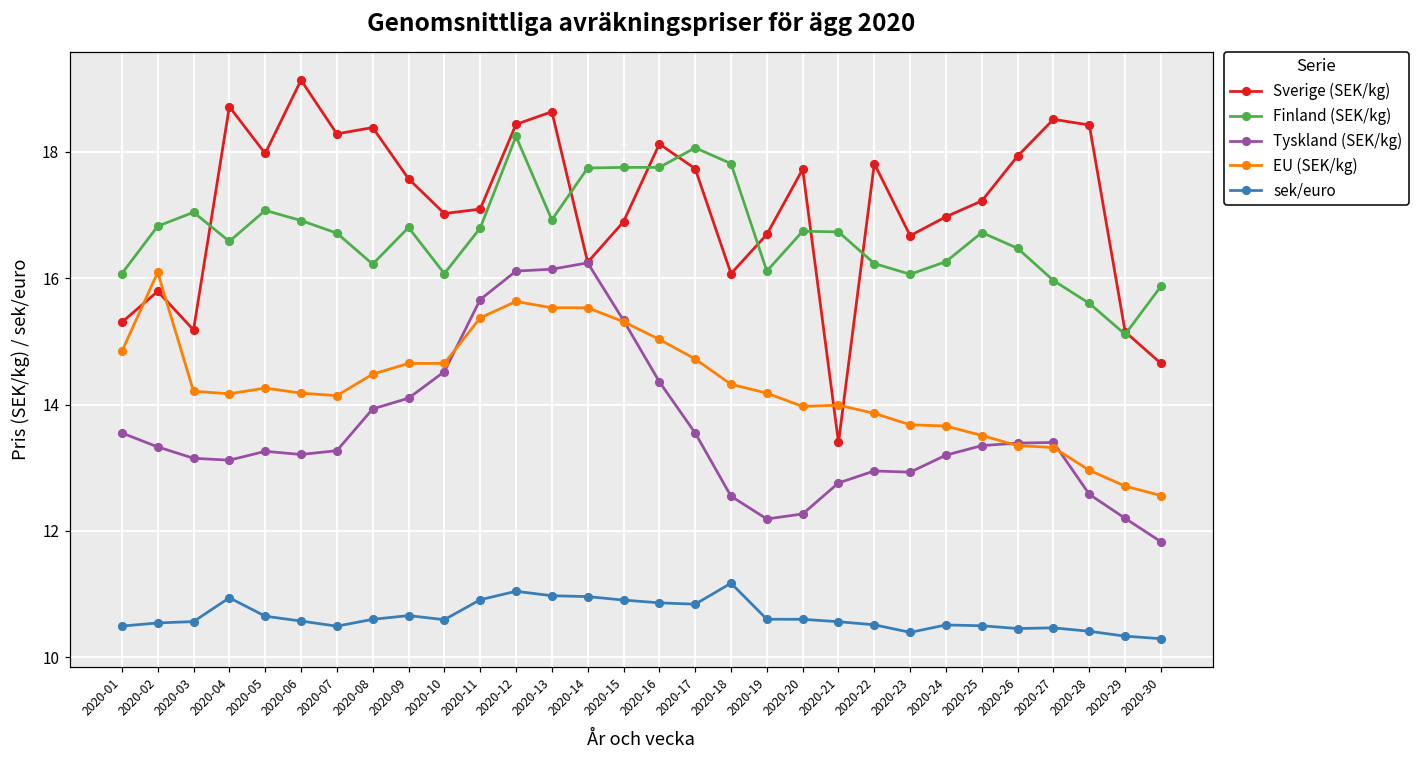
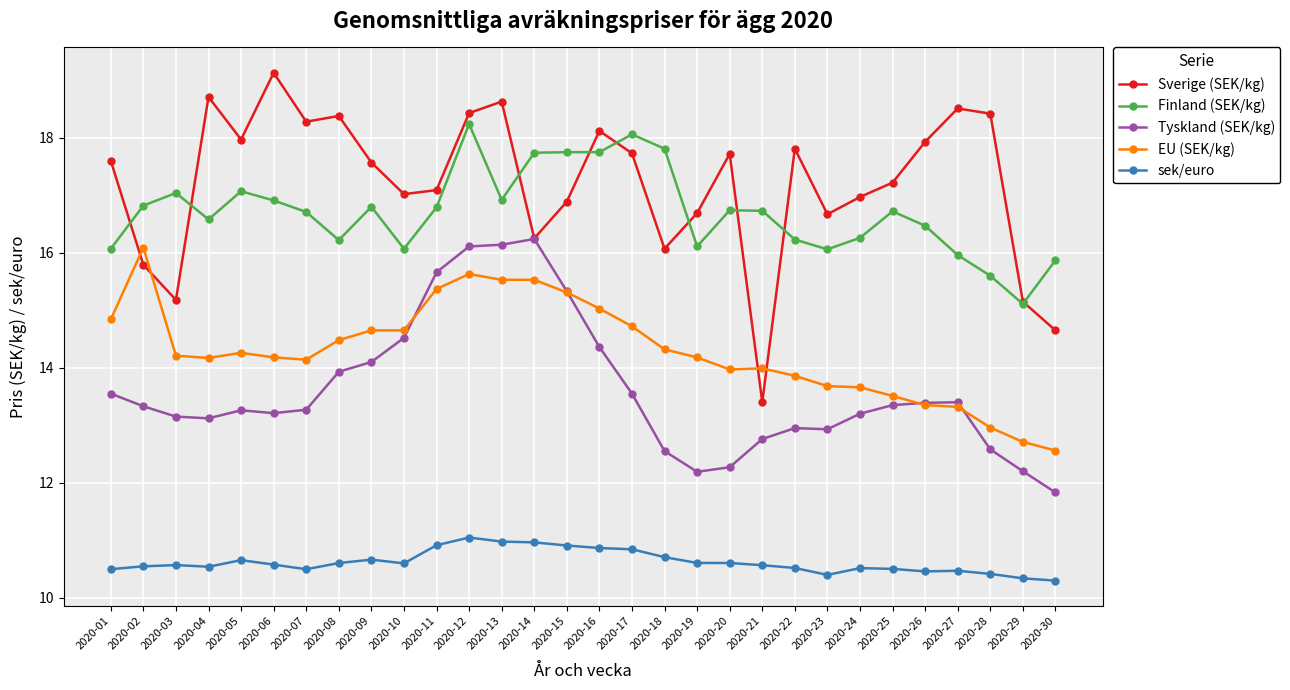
  {
    "Sverige (SEK/kg)": {
-     "2020-01": 15.3,
+     "2020-01": 17.6,
      "2020-02": 15.8,
      "2020-03": 15.2,
      "2020-04": 18.7,
      "2020-05": 18.0,
      "2020-06": 19.1,
      "2020-07": 18.3,
      "2020-08": 18.4,
      "2020-09": 17.6,
      "2020-10": 17.0,
      "2020-11": 17.1,
      "2020-12": 18.4,
      "2020-13": 18.6,
      "2020-15": 16.9,
      "2020-16": 18.1,
      "2020-17": 17.7,
      "2020-18": 16.1,
      "2020-19": 16.7,
      "2020-20": 17.7,
      "2020-21": 13.4,
      "2020-22": 17.8,
      "2020-23": 16.7,
      "2020-24": 17.0,
      "2020-25": 17.2,
      "2020-26": 17.9,
      "2020-27": 18.5,
      "2020-28": 18.4,
      "2020-30": 14.7
    },
    "Finland (SEK/kg)": {
      "2020-01": 16.1,
      "2020-02": 16.8,
      "2020-03": 17.0,
      "2020-04": 16.6,
      "2020-05": 17.1,
      "2020-06": 16.9,
      "2020-07": 16.7,
      "2020-08": 16.2,
      "2020-09": 16.8,
      "2020-10": 16.1,
      "2020-11": 16.8,
      "2020-12": 18.2,
      "2020-13": 16.9,
      "2020-14": 17.7,
      "2020-15": 17.8,
      "2020-16": 17.8,
      "2020-17": 18.1,
      "2020-18": 17.8,
      "2020-19": 16.1,
      "2020-20": 16.7,
      "2020-21": 16.7,
      "2020-22": 16.2,
      "2020-23": 16.1,
      "2020-24": 16.3,
      "2020-25": 16.7,
      "2020-26": 16.5,
      "2020-27": 16.0,
      "2020-28": 15.6,
      "2020-30": 15.9
    },
    "Tyskland (SEK/kg)": {
      "2020-01": 13.6,
      "2020-02": 13.3,
      "2020-03": 13.2,
      "2020-04": 13.1,
      "2020-05": 13.3,
      "2020-06": 13.2,
      "2020-07": 13.3,
      "2020-08": 13.9,
      "2020-09": 14.1,
      "2020-10": 14.5,
      "2020-11": 15.7,
      "2020-12": 16.1,
      "2020-13": 16.1,
      "2020-16": 14.4,
      "2020-17": 13.6,
      "2020-18": 12.6,
      "2020-19": 12.2,
      "2020-20": 12.3,
      "2020-21": 12.8,
      "2020-22": 13.0,
      "2020-23": 12.9,
      "2020-24": 13.2,
      "2020-25": 13.4,
      "2020-27": 13.4,
      "2020-28": 12.6,
      "2020-29": 12.2,
      "2020-30": 11.8
    },
    "EU (SEK/kg)": {
      "2020-01": 14.8,
      "2020-02": 16.1,
      "2020-03": 14.2,
      "2020-04": 14.2,
      "2020-05": 14.3,
      "2020-06": 14.2,
      "2020-07": 14.1,
      "2020-08": 14.5,
      "2020-09": 14.7,
      "2020-10": 14.7,
      "2020-11": 15.4,
      "2020-12": 15.6,
      "2020-13": 15.5,
      "2020-14": 15.5,
      "2020-16": 15.0,
      "2020-17": 14.7,
      "2020-18": 14.3,
      "2020-19": 14.2,
      "2020-20": 14.0,
      "2020-21": 14.0,
      "2020-22": 13.9,
      "2020-23": 13.7,
      "2020-24": 13.7,
      "2020-25": 13.5,
      "2020-27": 13.3,
      "2020-28": 13.0,
      "2020-29": 12.7,
      "2020-30": 12.6
    },
    "sek/euro": {
      "2020-01": 10.5,
      "2020-02": 10.5,
      "2020-03": 10.6,
-     "2020-04": 10.9,
+     "2020-04": 10.5,
      "2020-05": 10.7,
      "2020-06": 10.6,
      "2020-07": 10.5,
      "2020-08": 10.6,
      "2020-09": 10.7,
      "2020-10": 10.6,
      "2020-11": 10.9,
      "2020-12": 11.0,
      "2020-13": 11.0,
      "2020-14": 11.0,
      "2020-15": 10.9,
      "2020-16": 10.9,
      "2020-17": 10.8,
-     "2020-18": 11.2,
+     "2020-18": 10.7,
      "2020-19": 10.6,
      "2020-20": 10.6,
      "2020-21": 10.6,
      "2020-22": 10.5,
      "2020-23": 10.4,
      "2020-24": 10.5,
      "2020-25": 10.5,
      "2020-26": 10.5,
      "2020-27": 10.5,
      "2020-28": 10.4,
      "2020-29": 10.3,
      "2020-30": 10.3
    }
  }
